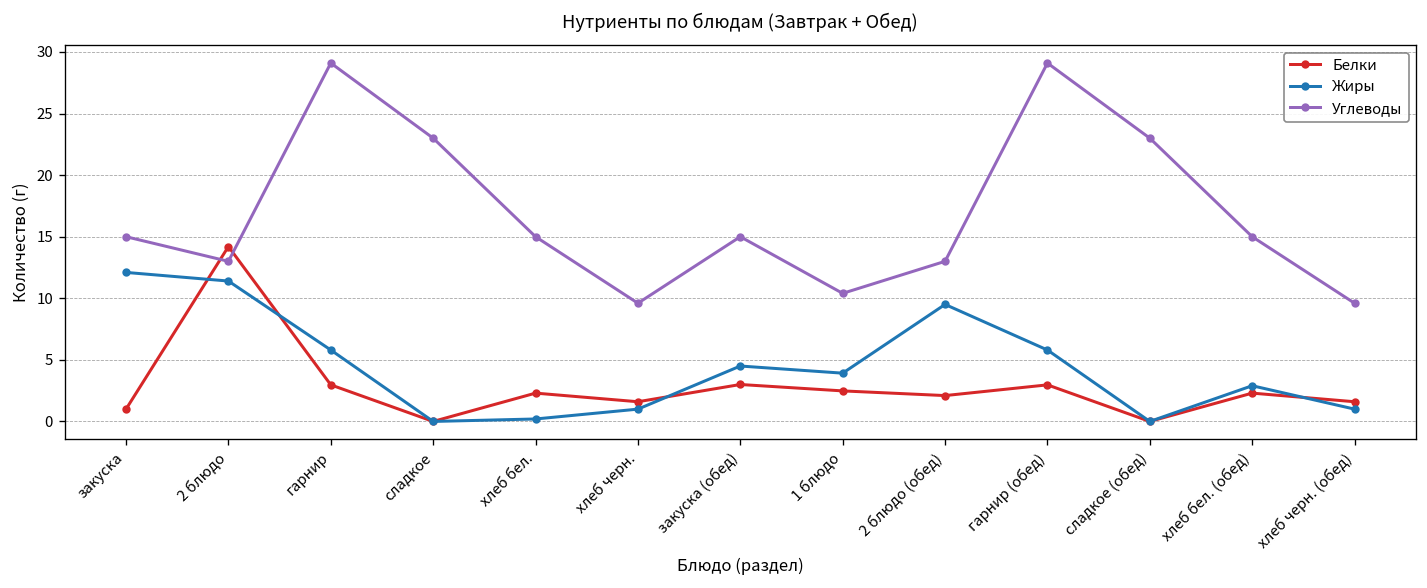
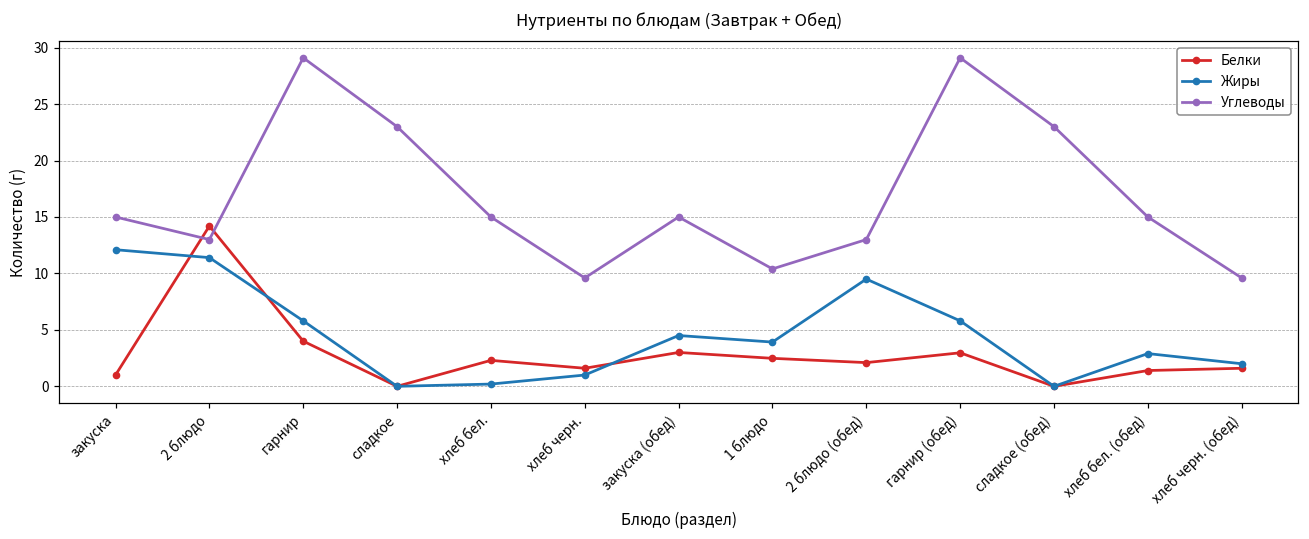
  {
    "Белки": {
      "закуска": 1.0,
      "2 блюдо": 14.2,
-     "гарнир": 3.0,
+     "гарнир": 4.0,
      "хлеб бел.": 2.3,
      "хлеб черн.": 1.6,
      "закуска (обед)": 3.0,
      "1 блюдо": 2.5,
      "2 блюдо (обед)": 2.1,
      "гарнир (обед)": 3.0,
-     "хлеб бел. (обед)": 2.3,
+     "хлеб бел. (обед)": 1.4,
      "хлеб черн. (обед)": 1.6
    },
    "Жиры": {
      "закуска": 12,
      "2 блюдо": 11.4,
      "гарнир": 6,
      "хлеб бел.": 0,
      "хлеб черн.": 1,
      "закуска (обед)": 4.5,
      "1 блюдо": 4,
      "2 блюдо (обед)": 9.5,
      "гарнир (обед)": 6,
      "хлеб бел. (обед)": 3,
-     "хлеб черн. (обед)": 1
+     "хлеб черн. (обед)": 2
    },
    "Углеводы": {
      "закуска": 15.0,
      "2 блюдо": 13.0,
      "гарнир": 29.1,
      "сладкое": 23.0,
      "хлеб бел.": 15.0,
      "хлеб черн.": 9.6,
      "закуска (обед)": 15.0,
      "1 блюдо": 10.4,
      "2 блюдо (обед)": 13.0,
      "гарнир (обед)": 29.1,
      "сладкое (обед)": 23.0,
      "хлеб бел. (обед)": 15.0,
      "хлеб черн. (обед)": 9.6
    }
  }
